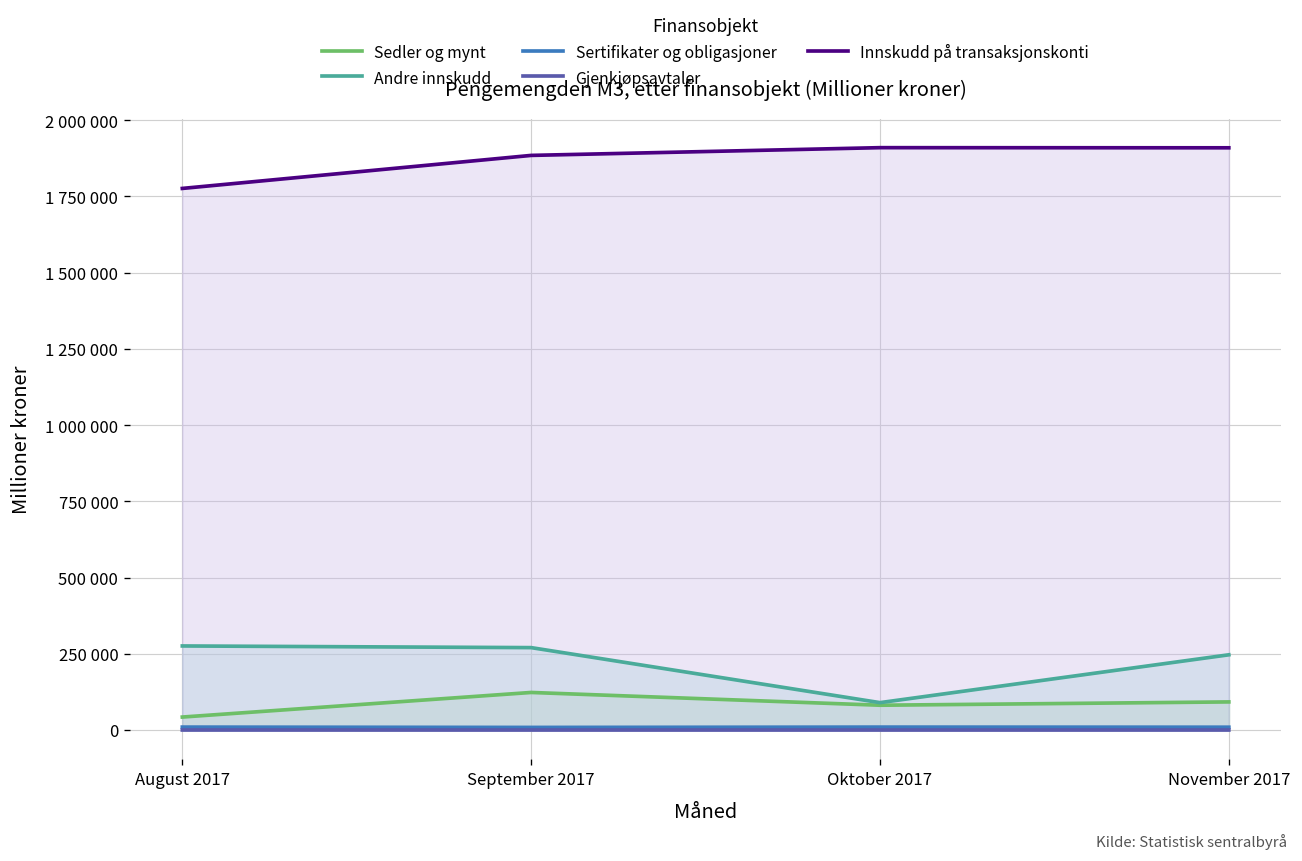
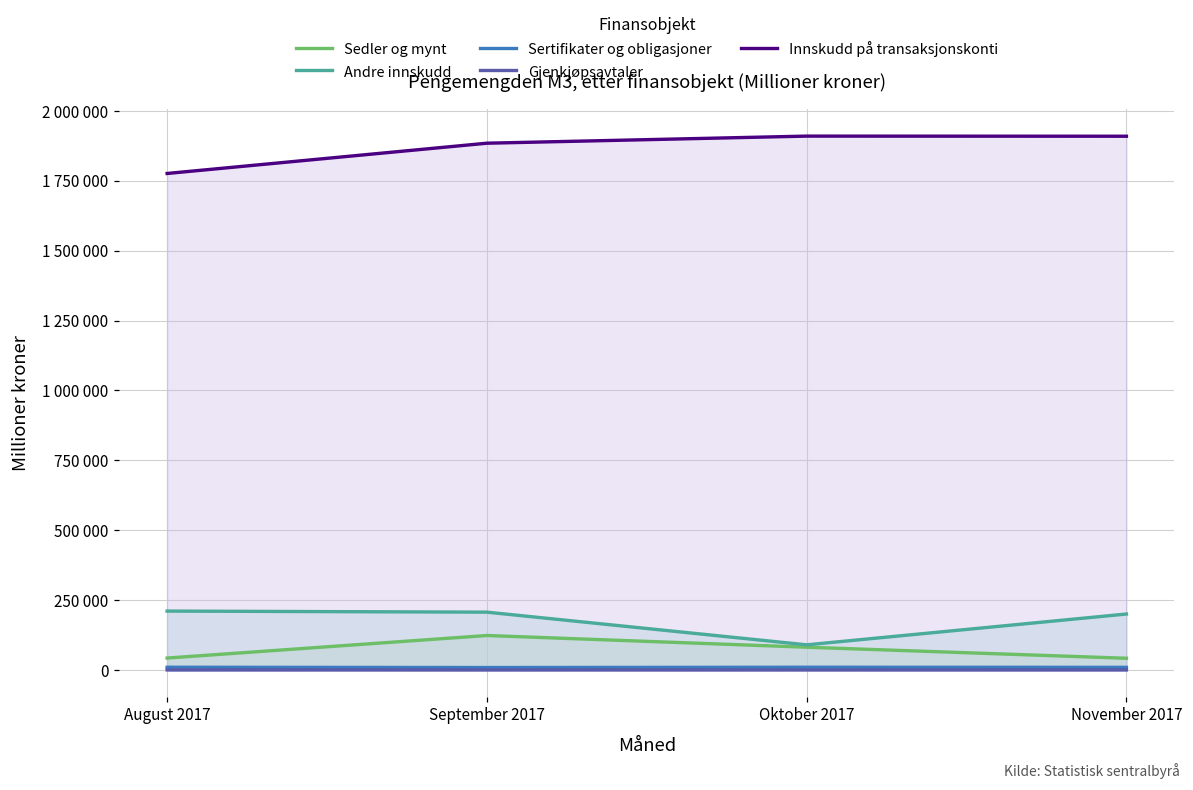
  {
    "Sedler og mynt": {
      "August 2017": 40000,
      "September 2017": 120000,
-     "November 2017": 90000
+     "November 2017": 40000
    },
    "Andre innskudd": {
-     "August 2017": 280000,
-     "September 2017": 270000,
-     "November 2017": 250000
+     "August 2017": 210000,
+     "September 2017": 210000,
+     "November 2017": 200000
    },
    "Innskudd på transaksjonskonti": {
      "August 2017": 1780000,
      "September 2017": 1880000,
      "Oktober 2017": 1910000,
      "November 2017": 1910000
    }
  }
